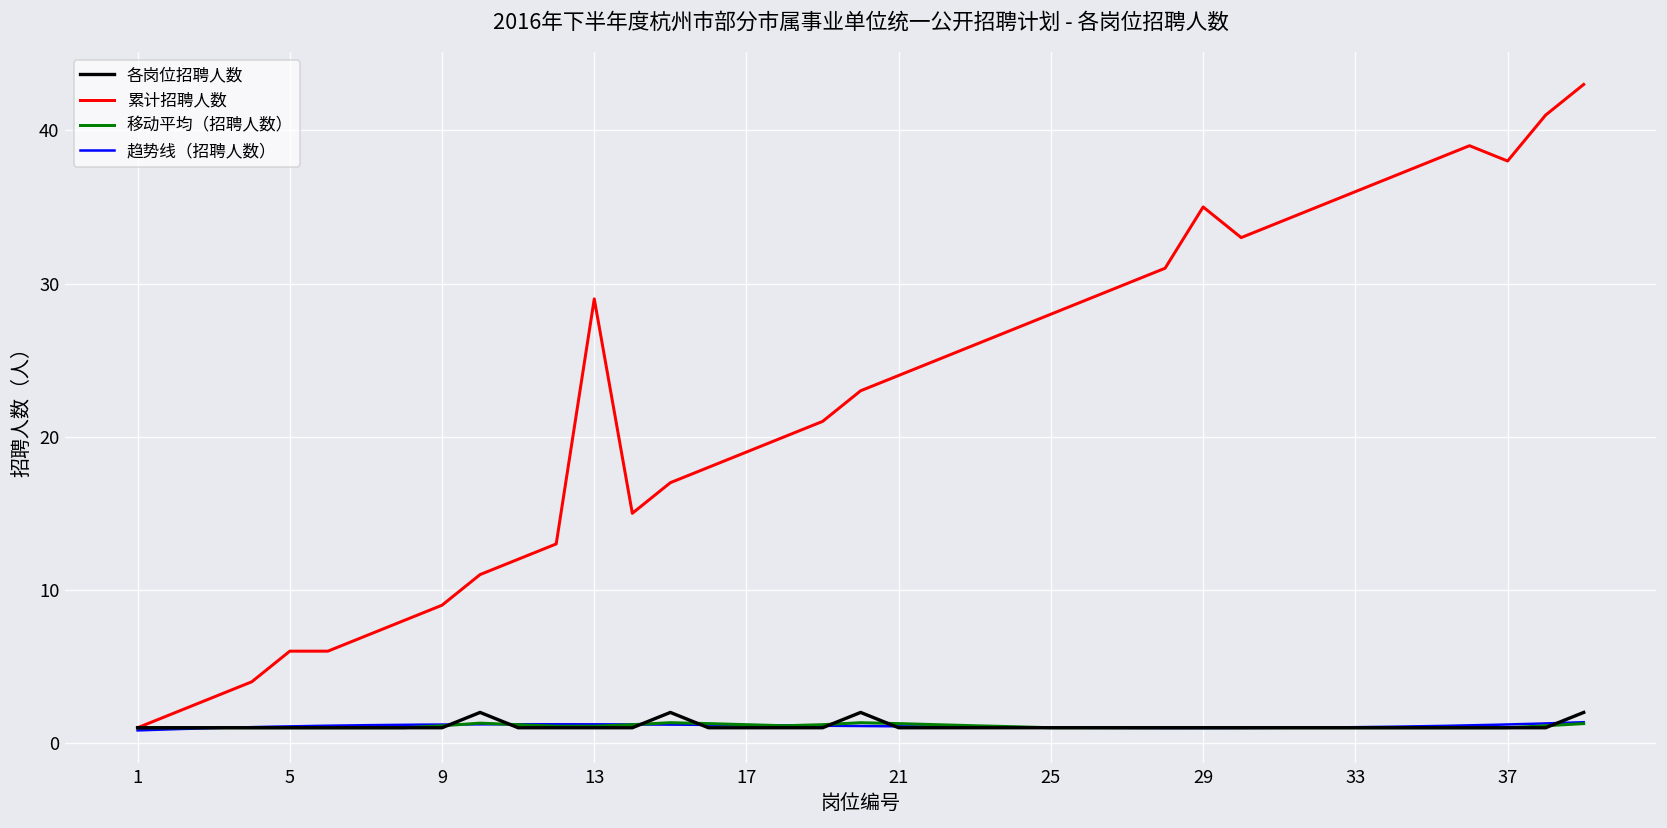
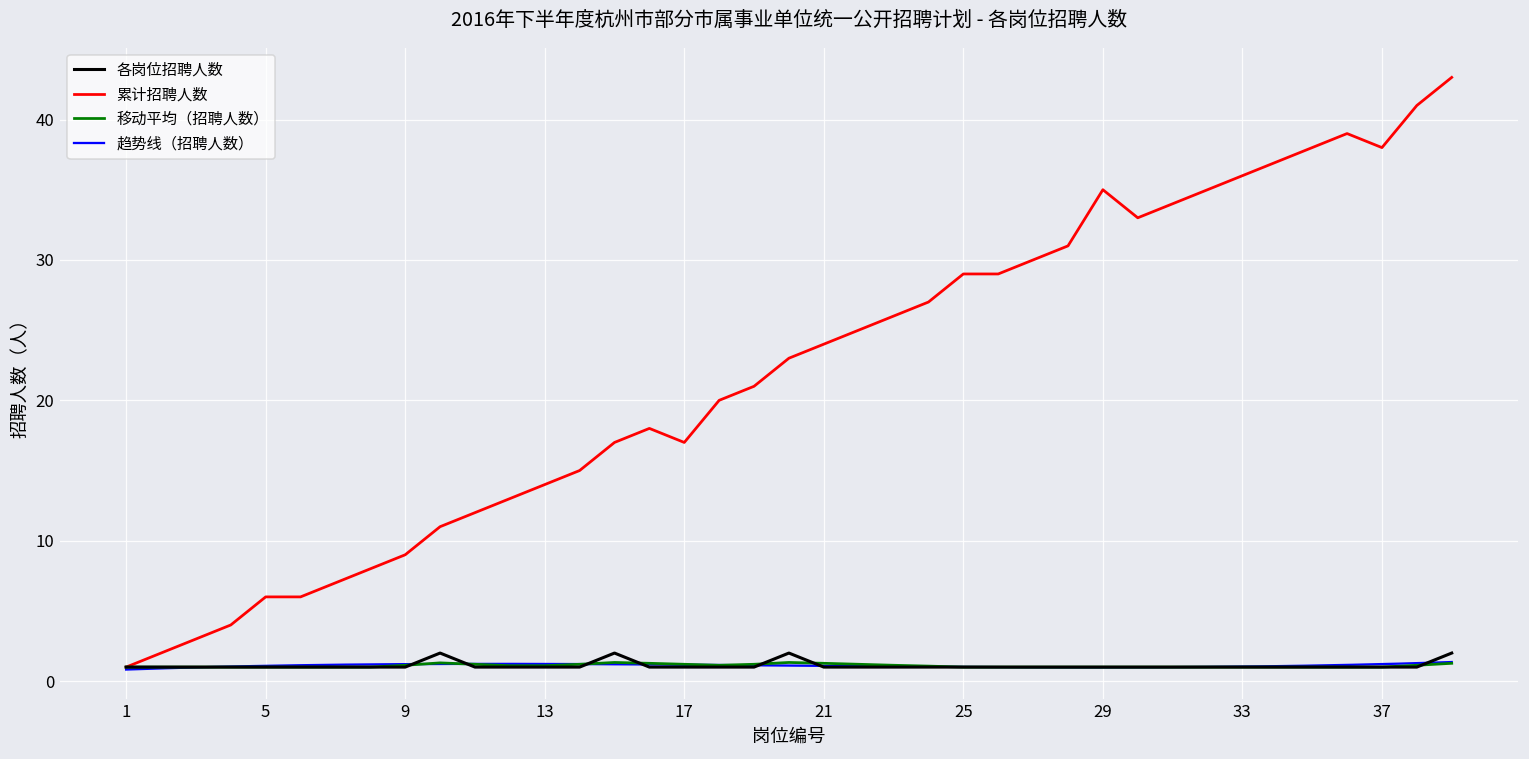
  {
    "累计招聘人数": {
      "5": 6,
      "9": 9,
-     "13": 29,
-     "17": 19,
+     "13": 14,
+     "17": 17,
      "21": 24,
-     "25": 28,
+     "25": 29,
      "29": 35,
      "33": 36,
      "37": 38
    },
    "移动平均（招聘人数）": {
      "21": 1.3
    }
  }
